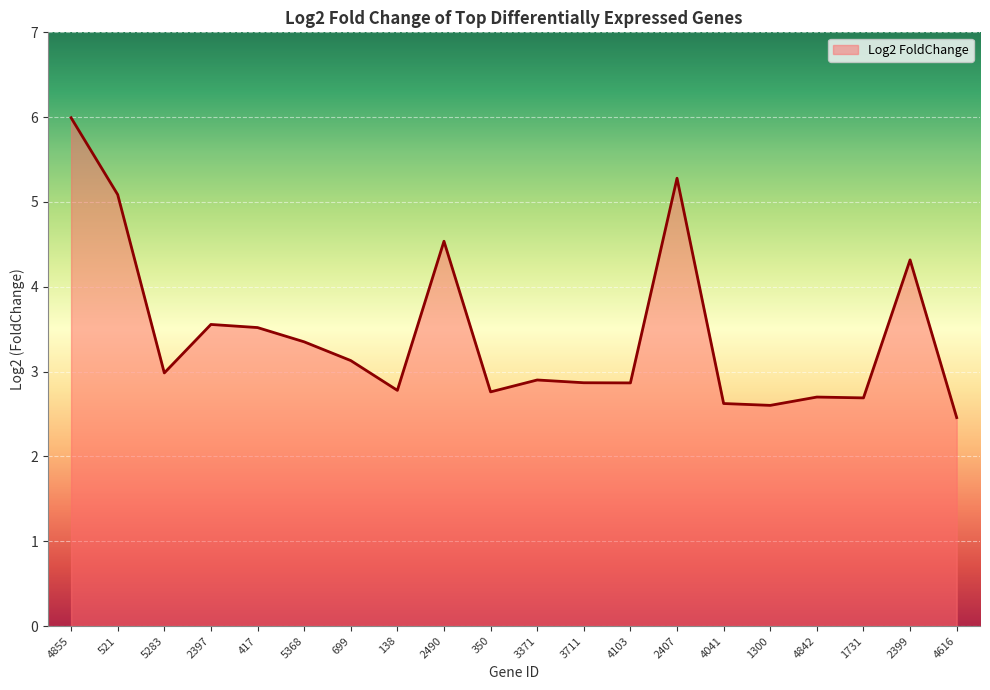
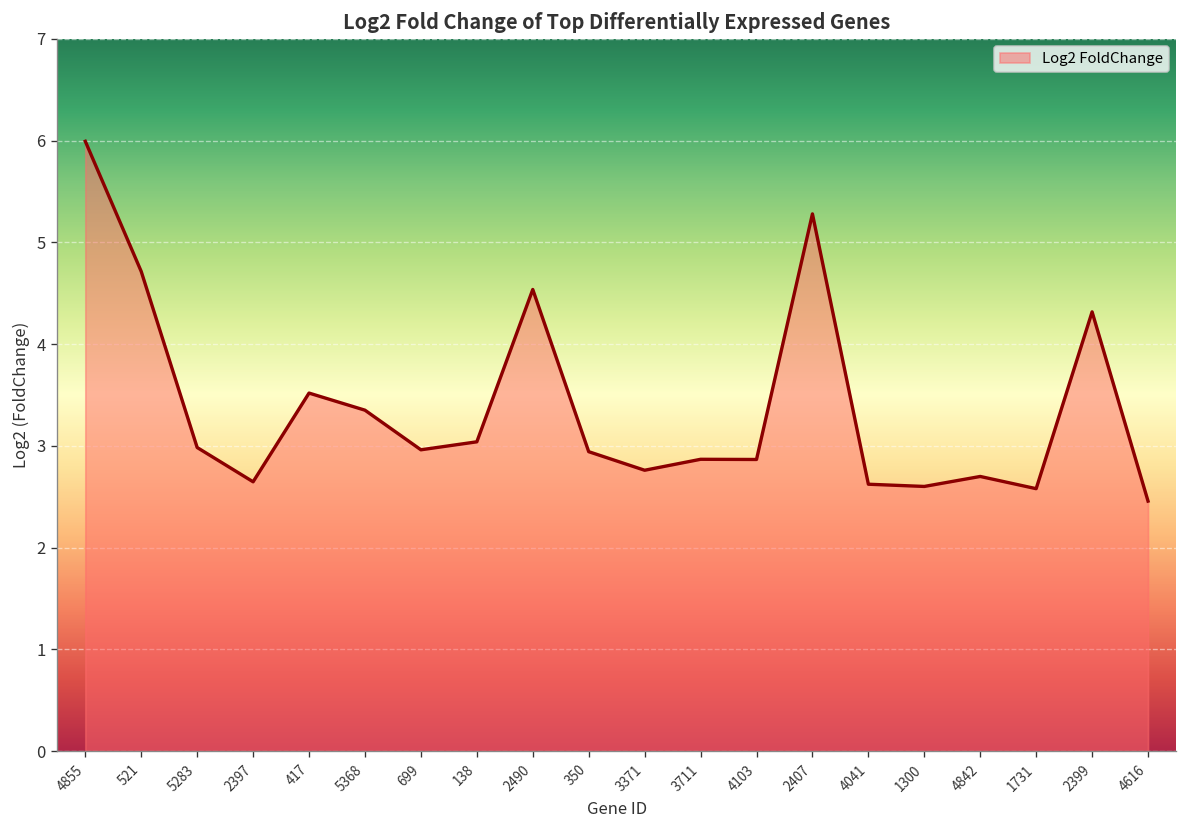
  {
    "4855": 6.0,
-   "521": 5.1,
+   "521": 4.7,
    "5283": 3.0,
-   "2397": 3.6,
+   "2397": 2.6,
    "417": 3.5,
    "5368": 3.4,
-   "699": 3.1,
-   "138": 2.8,
+   "699": 3.0,
+   "138": 3.0,
    "2490": 4.5,
-   "350": 2.8,
-   "3371": 2.9,
+   "350": 2.9,
+   "3371": 2.8,
    "3711": 2.9,
    "4103": 2.9,
    "2407": 5.3,
    "4041": 2.6,
    "1300": 2.6,
    "4842": 2.7,
-   "1731": 2.7,
+   "1731": 2.6,
    "2399": 4.3,
    "4616": 2.5
  }
